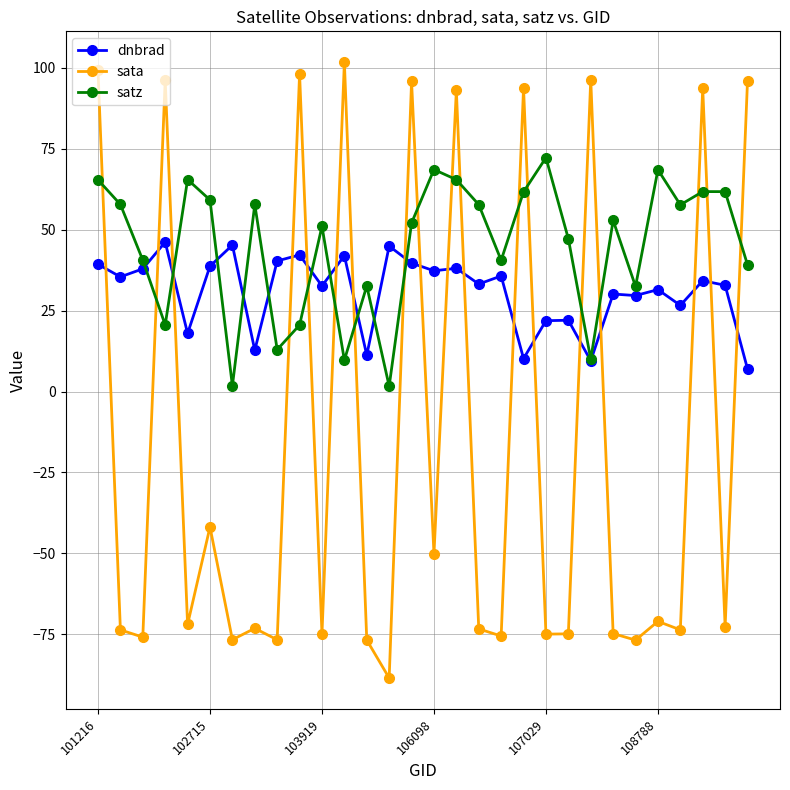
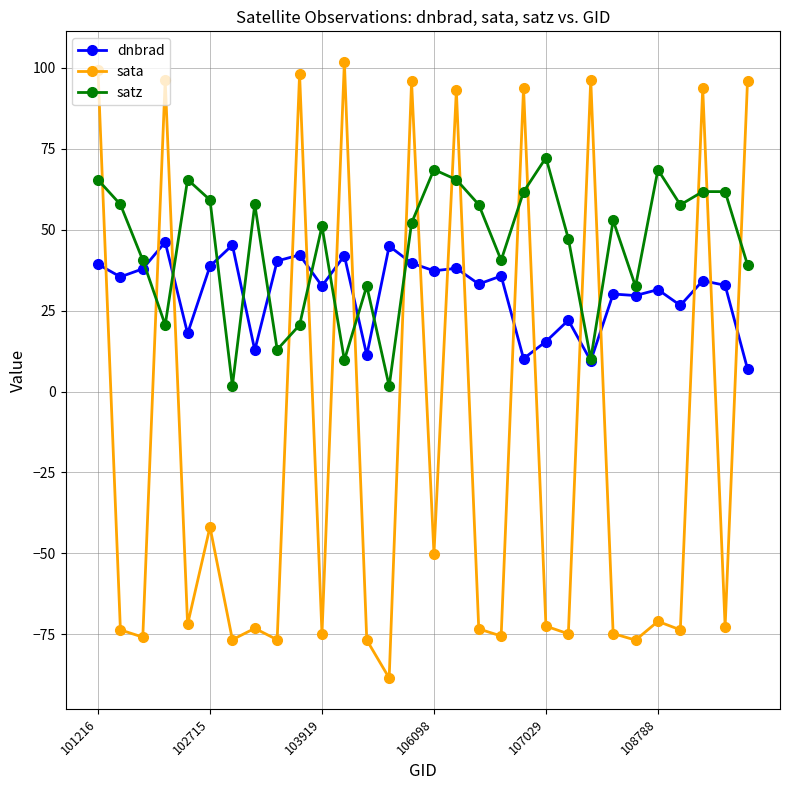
  {
    "dnbrad": {
      "101216": 39,
      "102715": 39,
      "103919": 33,
      "106098": 37,
-     "107029": 22,
+     "107029": 15,
      "108788": 32
    },
    "sata": {
      "102715": -42,
      "103919": -75,
      "106098": -50,
-     "107029": -75,
+     "107029": -72,
      "108788": -71
    },
    "satz": {
      "101216": 65,
      "102715": 59,
      "103919": 51,
      "106098": 69,
      "107029": 72,
      "108788": 69
    }
  }
